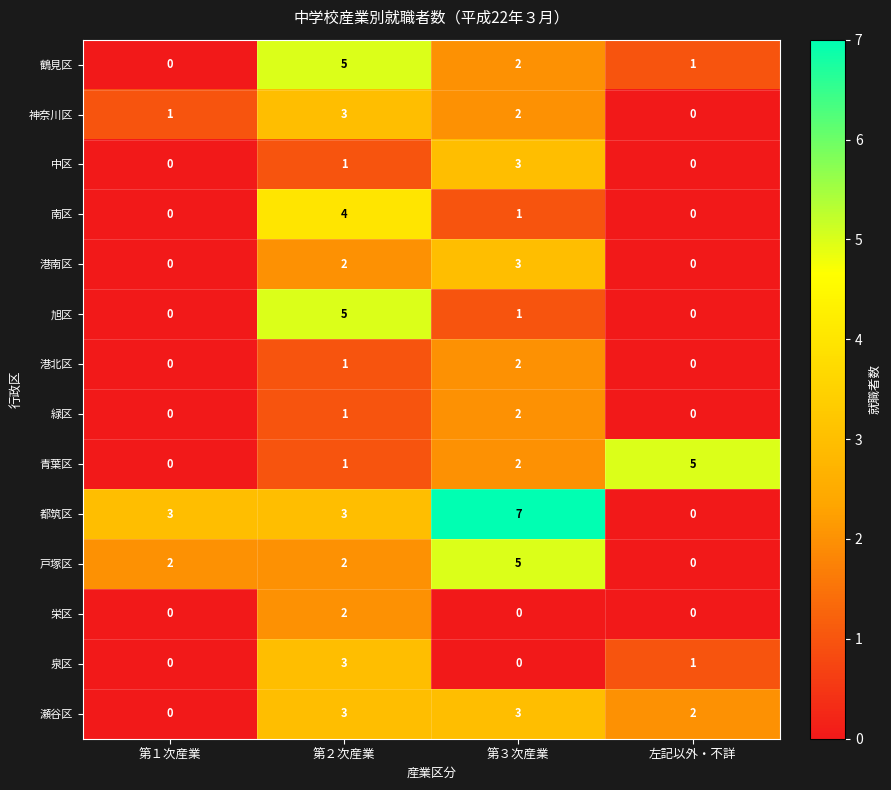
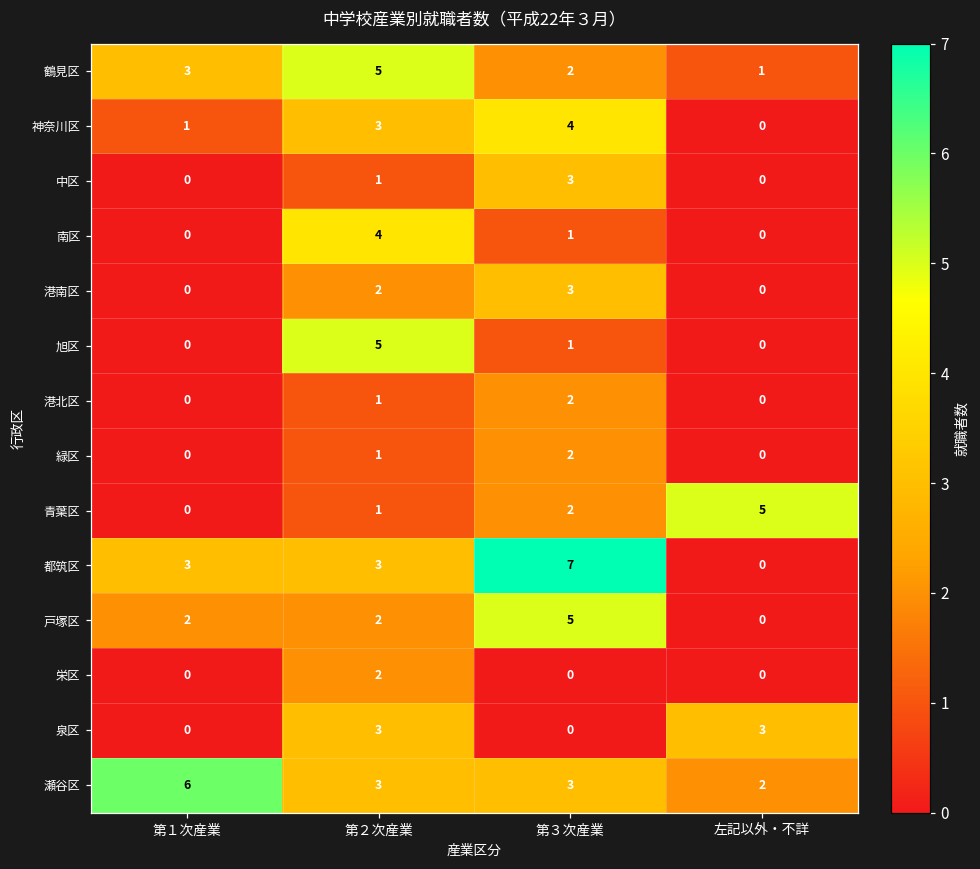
  {
    "鶴見区": {
-     "第１次産業": 0,
+     "第１次産業": 3,
      "第２次産業": 5,
      "第３次産業": 2,
      "左記以外・不詳": 1
    },
    "神奈川区": {
      "第１次産業": 1,
      "第２次産業": 3,
-     "第３次産業": 2,
+     "第３次産業": 4,
      "左記以外・不詳": 0
    },
    "中区": {
      "第１次産業": 0,
      "第２次産業": 1,
      "第３次産業": 3,
      "左記以外・不詳": 0
    },
    "南区": {
      "第１次産業": 0,
      "第２次産業": 4,
      "第３次産業": 1,
      "左記以外・不詳": 0
    },
    "港南区": {
      "第１次産業": 0,
      "第２次産業": 2,
      "第３次産業": 3,
      "左記以外・不詳": 0
    },
    "旭区": {
      "第１次産業": 0,
      "第２次産業": 5,
      "第３次産業": 1,
      "左記以外・不詳": 0
    },
    "港北区": {
      "第１次産業": 0,
      "第２次産業": 1,
      "第３次産業": 2,
      "左記以外・不詳": 0
    },
    "緑区": {
      "第１次産業": 0,
      "第２次産業": 1,
      "第３次産業": 2,
      "左記以外・不詳": 0
    },
    "青葉区": {
      "第１次産業": 0,
      "第２次産業": 1,
      "第３次産業": 2,
      "左記以外・不詳": 5
    },
    "都筑区": {
      "第１次産業": 3,
      "第２次産業": 3,
      "第３次産業": 7,
      "左記以外・不詳": 0
    },
    "戸塚区": {
      "第１次産業": 2,
      "第２次産業": 2,
      "第３次産業": 5,
      "左記以外・不詳": 0
    },
    "栄区": {
      "第１次産業": 0,
      "第２次産業": 2,
      "第３次産業": 0,
      "左記以外・不詳": 0
    },
    "泉区": {
      "第１次産業": 0,
      "第２次産業": 3,
      "第３次産業": 0,
-     "左記以外・不詳": 1
+     "左記以外・不詳": 3
    },
    "瀬谷区": {
-     "第１次産業": 0,
+     "第１次産業": 6,
      "第２次産業": 3,
      "第３次産業": 3,
      "左記以外・不詳": 2
    }
  }
